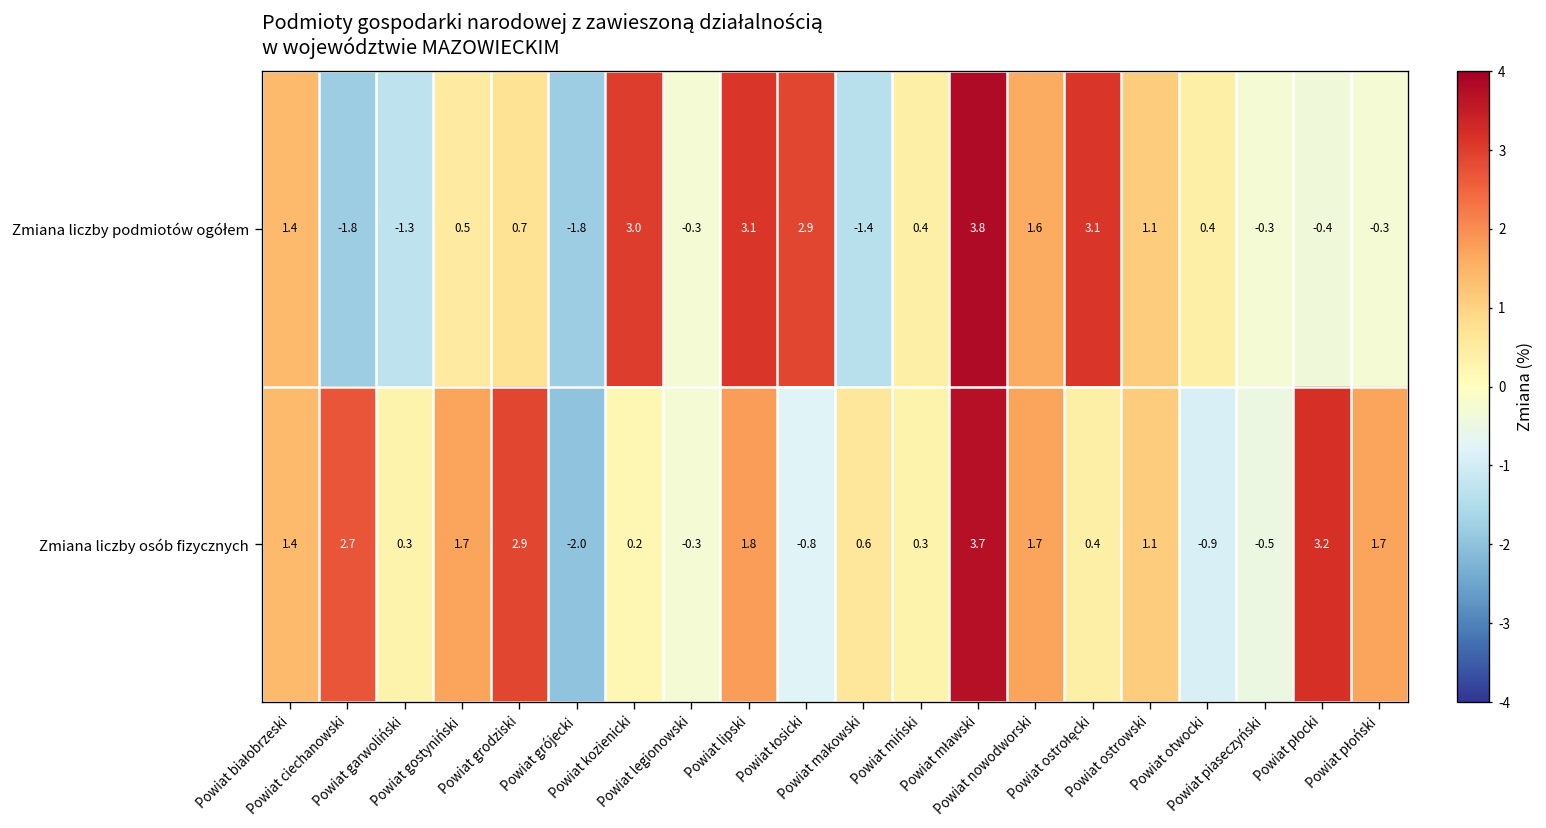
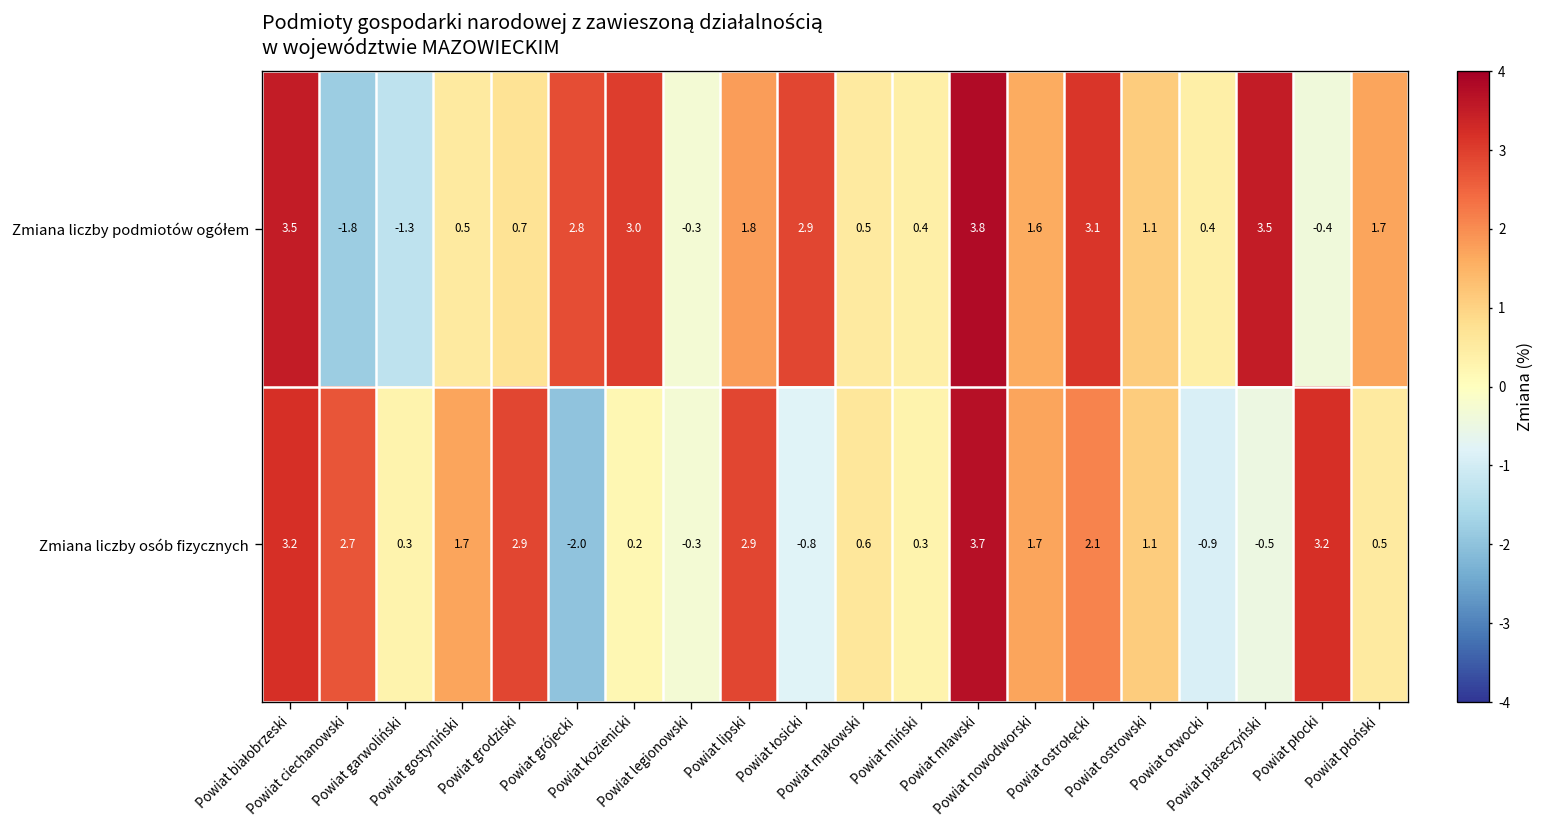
  {
    "Zmiana liczby podmiotów ogółem": {
-     "Powiat białobrzeski": 1.4,
+     "Powiat białobrzeski": 3.5,
      "Powiat ciechanowski": -1.8,
      "Powiat garwoliński": -1.3,
      "Powiat gostyniński": 0.5,
      "Powiat grodziski": 0.7,
-     "Powiat grójecki": -1.8,
+     "Powiat grójecki": 2.8,
      "Powiat kozienicki": 3.0,
      "Powiat legionowski": -0.3,
-     "Powiat lipski": 3.1,
+     "Powiat lipski": 1.8,
      "Powiat łosicki": 2.9,
-     "Powiat makowski": -1.4,
+     "Powiat makowski": 0.5,
      "Powiat miński": 0.4,
      "Powiat mławski": 3.8,
      "Powiat nowodworski": 1.6,
      "Powiat ostrołęcki": 3.1,
      "Powiat ostrowski": 1.1,
      "Powiat otwocki": 0.4,
-     "Powiat piaseczyński": -0.3,
+     "Powiat piaseczyński": 3.5,
      "Powiat płocki": -0.4,
-     "Powiat płoński": -0.3
+     "Powiat płoński": 1.7
    },
    "Zmiana liczby osób fizycznych": {
-     "Powiat białobrzeski": 1.4,
+     "Powiat białobrzeski": 3.2,
      "Powiat ciechanowski": 2.7,
      "Powiat garwoliński": 0.3,
      "Powiat gostyniński": 1.7,
      "Powiat grodziski": 2.9,
      "Powiat grójecki": -2.0,
      "Powiat kozienicki": 0.2,
      "Powiat legionowski": -0.3,
-     "Powiat lipski": 1.8,
+     "Powiat lipski": 2.9,
      "Powiat łosicki": -0.8,
      "Powiat makowski": 0.6,
      "Powiat miński": 0.3,
      "Powiat mławski": 3.7,
      "Powiat nowodworski": 1.7,
-     "Powiat ostrołęcki": 0.4,
+     "Powiat ostrołęcki": 2.1,
      "Powiat ostrowski": 1.1,
      "Powiat otwocki": -0.9,
      "Powiat piaseczyński": -0.5,
      "Powiat płocki": 3.2,
-     "Powiat płoński": 1.7
+     "Powiat płoński": 0.5
    }
  }
